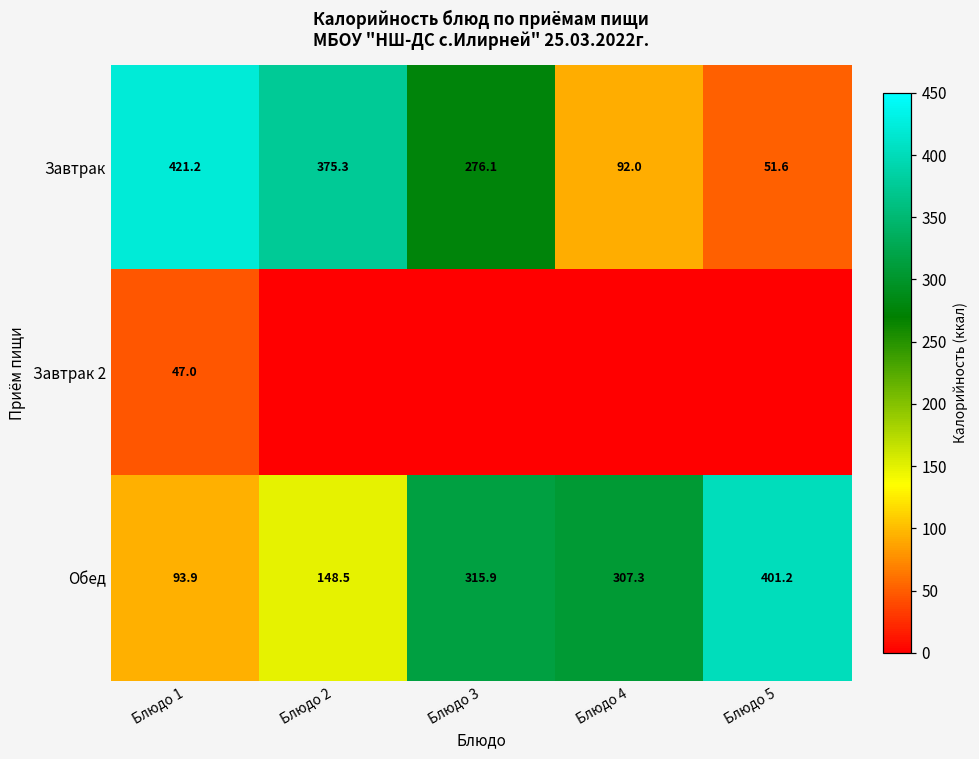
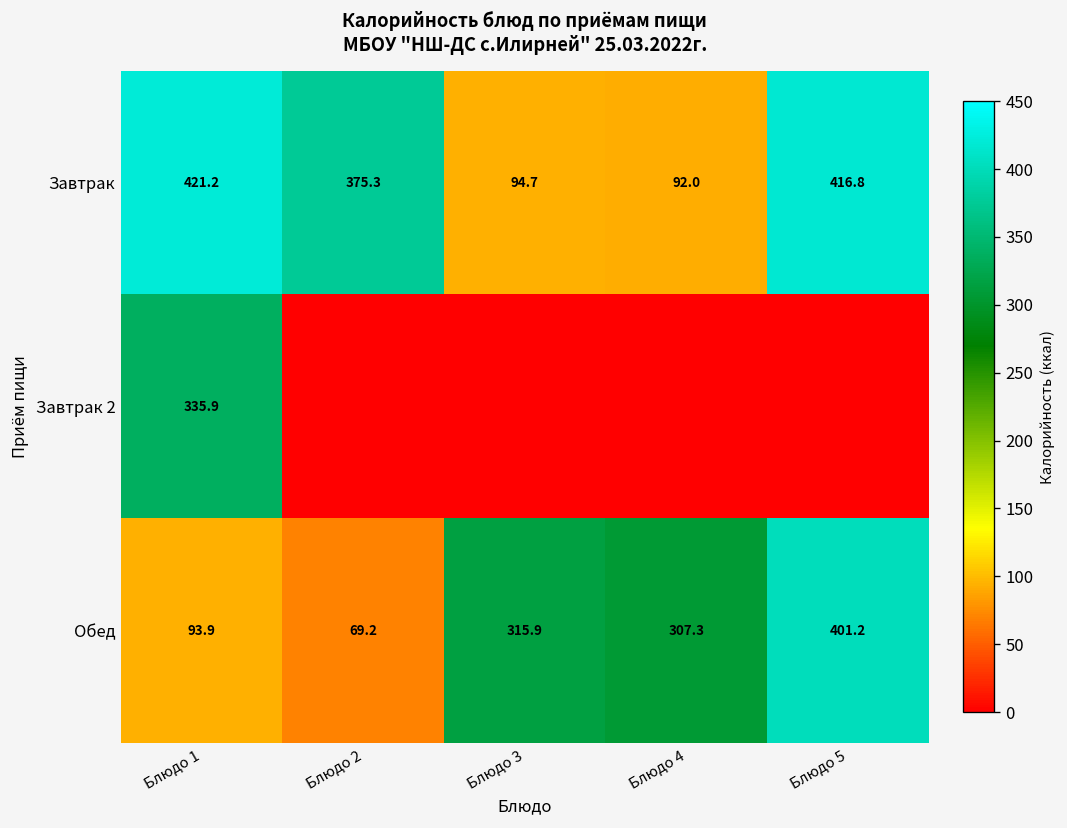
  {
    "Завтрак": {
      "Блюдо 1": 421.2,
      "Блюдо 2": 375.3,
-     "Блюдо 3": 276.1,
+     "Блюдо 3": 94.7,
      "Блюдо 4": 92.0,
-     "Блюдо 5": 51.6
+     "Блюдо 5": 416.8
    },
    "Завтрак 2": {
-     "Блюдо 1": 47.0
+     "Блюдо 1": 335.9
    },
    "Обед": {
      "Блюдо 1": 93.9,
-     "Блюдо 2": 148.5,
+     "Блюдо 2": 69.2,
      "Блюдо 3": 315.9,
      "Блюдо 4": 307.3,
      "Блюдо 5": 401.2
    }
  }
